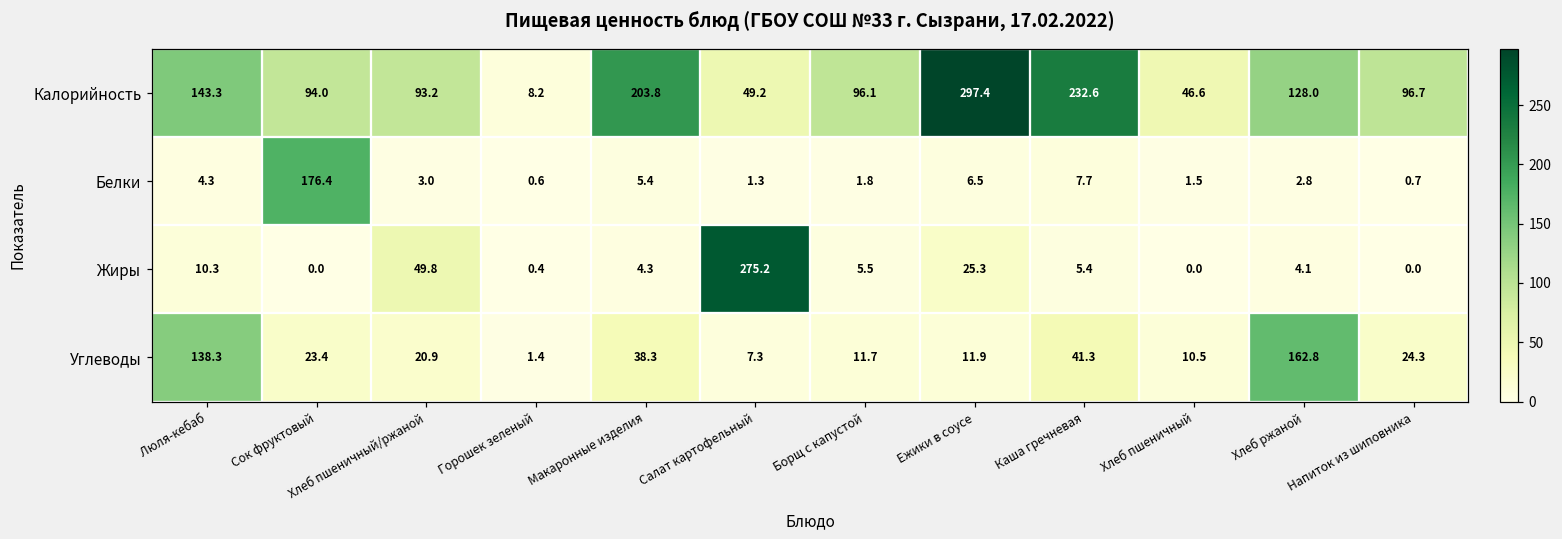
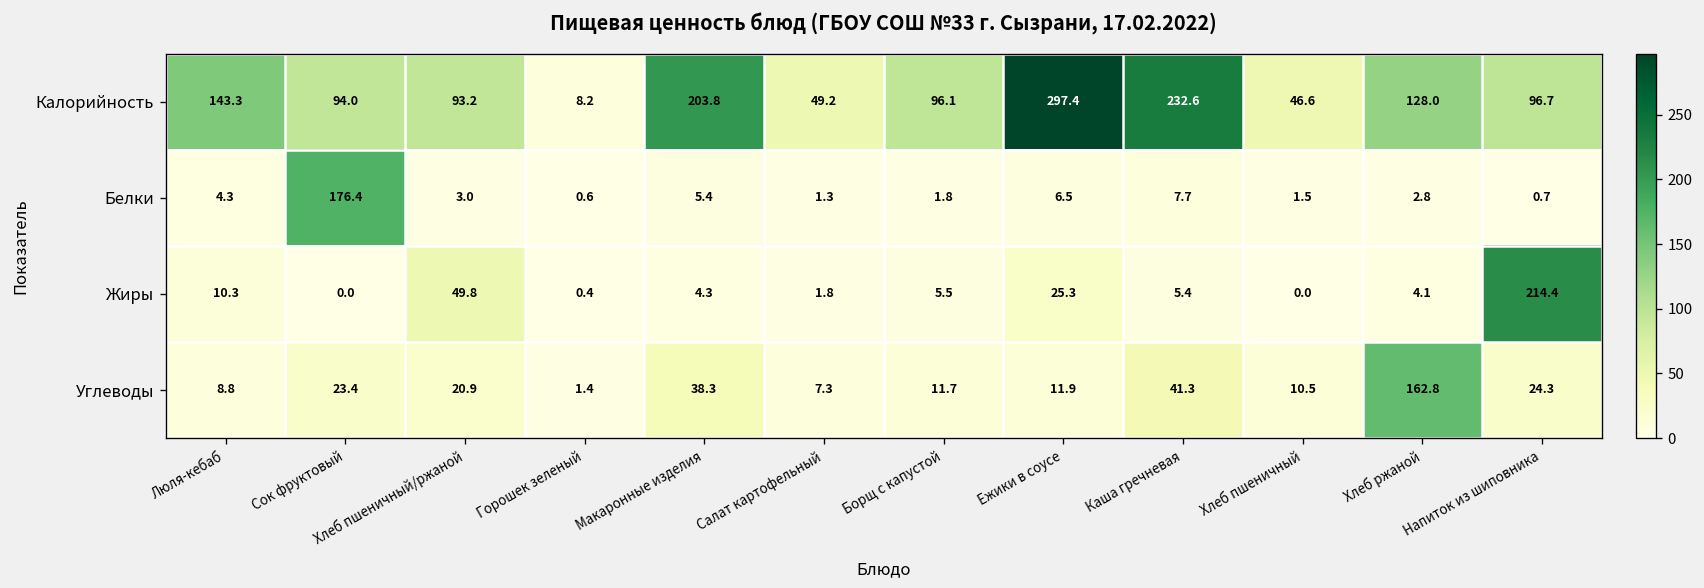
  {
    "Калорийность": {
      "Люля-кебаб": 143.3,
      "Сок фруктовый": 94.0,
      "Хлеб пшеничный/ржаной": 93.2,
      "Горошек зеленый": 8.2,
      "Макаронные изделия": 203.8,
      "Салат картофельный": 49.2,
      "Борщ с капустой": 96.1,
      "Ежики в соусе": 297.4,
      "Каша гречневая": 232.6,
      "Хлеб пшеничный": 46.6,
      "Хлеб ржаной": 128.0,
      "Напиток из шиповника": 96.7
    },
    "Белки": {
      "Люля-кебаб": 4.3,
      "Сок фруктовый": 176.4,
      "Хлеб пшеничный/ржаной": 3.0,
      "Горошек зеленый": 0.6,
      "Макаронные изделия": 5.4,
      "Салат картофельный": 1.3,
      "Борщ с капустой": 1.8,
      "Ежики в соусе": 6.5,
      "Каша гречневая": 7.7,
      "Хлеб пшеничный": 1.5,
      "Хлеб ржаной": 2.8,
      "Напиток из шиповника": 0.7
    },
    "Жиры": {
      "Люля-кебаб": 10.3,
      "Сок фруктовый": 0.0,
      "Хлеб пшеничный/ржаной": 49.8,
      "Горошек зеленый": 0.4,
      "Макаронные изделия": 4.3,
-     "Салат картофельный": 275.2,
+     "Салат картофельный": 1.8,
      "Борщ с капустой": 5.5,
      "Ежики в соусе": 25.3,
      "Каша гречневая": 5.4,
      "Хлеб пшеничный": 0.0,
      "Хлеб ржаной": 4.1,
-     "Напиток из шиповника": 0.0
+     "Напиток из шиповника": 214.4
    },
    "Углеводы": {
-     "Люля-кебаб": 138.3,
+     "Люля-кебаб": 8.8,
      "Сок фруктовый": 23.4,
      "Хлеб пшеничный/ржаной": 20.9,
      "Горошек зеленый": 1.4,
      "Макаронные изделия": 38.3,
      "Салат картофельный": 7.3,
      "Борщ с капустой": 11.7,
      "Ежики в соусе": 11.9,
      "Каша гречневая": 41.3,
      "Хлеб пшеничный": 10.5,
      "Хлеб ржаной": 162.8,
      "Напиток из шиповника": 24.3
    }
  }
